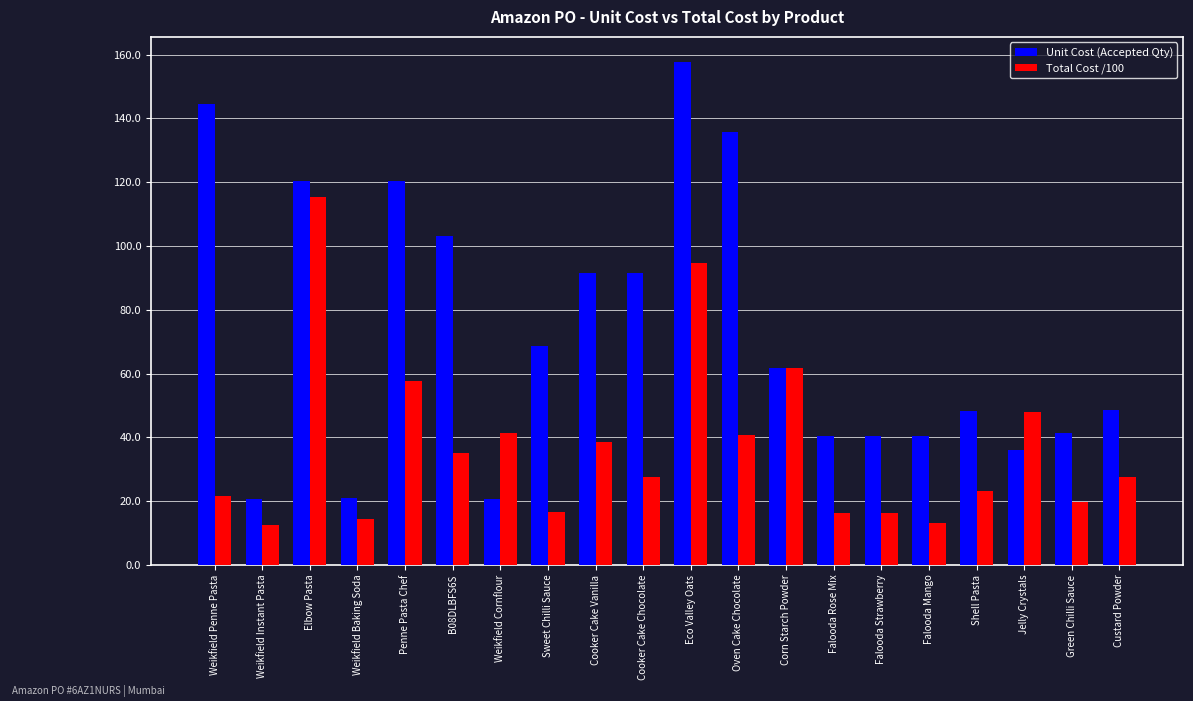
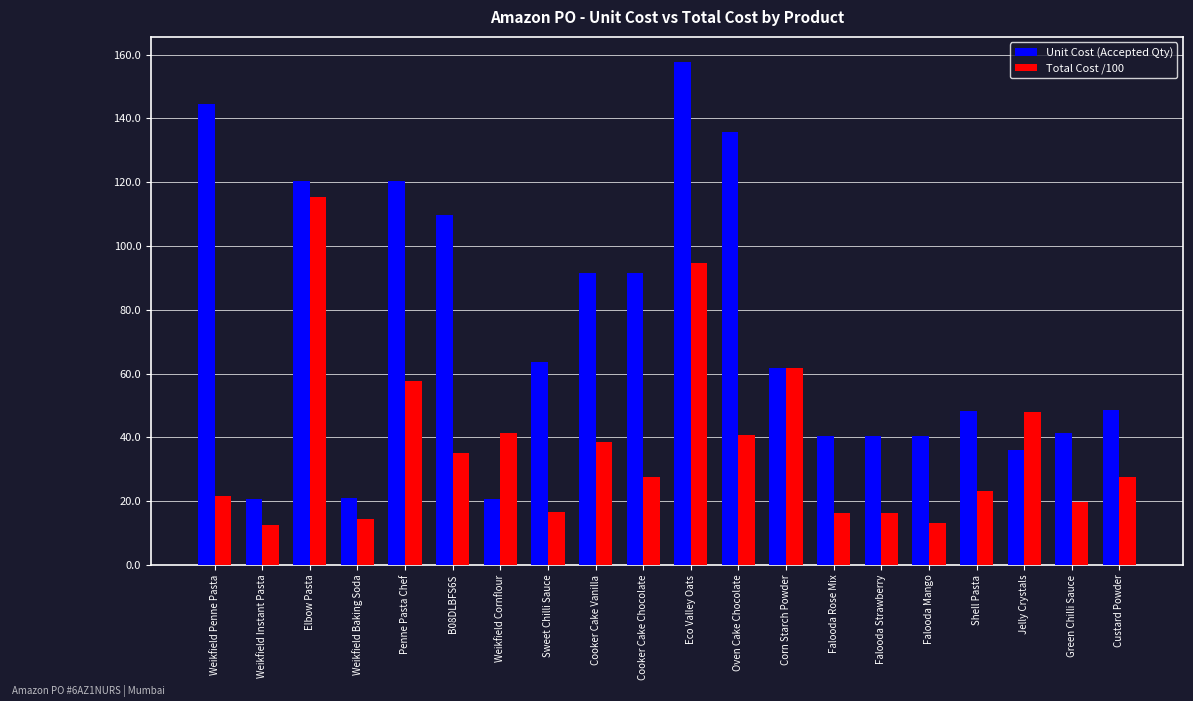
  {
    "Unit Cost (Accepted Qty)": {
      "Weikfield Penne Pasta": 144,
      "Weikfield Instant Pasta": 21,
      "Elbow Pasta": 120,
      "Weikfield Baking Soda": 21,
      "Penne Pasta Chef": 120,
-     "B08DLBFS6S": 103,
+     "B08DLBFS6S": 110,
      "Weikfield Cornflour": 21,
-     "Sweet Chilli Sauce": 69,
+     "Sweet Chilli Sauce": 64,
      "Cooker Cake Vanilla": 92,
      "Cooker Cake Chocolate": 92,
      "Eco Valley Oats": 158,
      "Oven Cake Chocolate": 136,
      "Corn Starch Powder": 62,
      "Falooda Rose Mix": 40,
      "Falooda Strawberry": 40,
      "Falooda Mango": 40,
      "Shell Pasta": 48,
      "Jelly Crystals": 36,
      "Green Chilli Sauce": 41,
      "Custard Powder": 49
    },
    "Total Cost /100": {
      "Weikfield Penne Pasta": 22,
      "Weikfield Instant Pasta": 12,
      "Elbow Pasta": 115,
      "Weikfield Baking Soda": 14,
      "Penne Pasta Chef": 58,
      "B08DLBFS6S": 35,
      "Weikfield Cornflour": 41,
      "Sweet Chilli Sauce": 17,
      "Cooker Cake Vanilla": 39,
      "Cooker Cake Chocolate": 28,
      "Eco Valley Oats": 95,
      "Oven Cake Chocolate": 41,
      "Corn Starch Powder": 62,
      "Falooda Rose Mix": 16,
      "Falooda Strawberry": 16,
      "Falooda Mango": 13,
      "Shell Pasta": 23,
      "Jelly Crystals": 48,
      "Green Chilli Sauce": 20,
      "Custard Powder": 27
    }
  }
